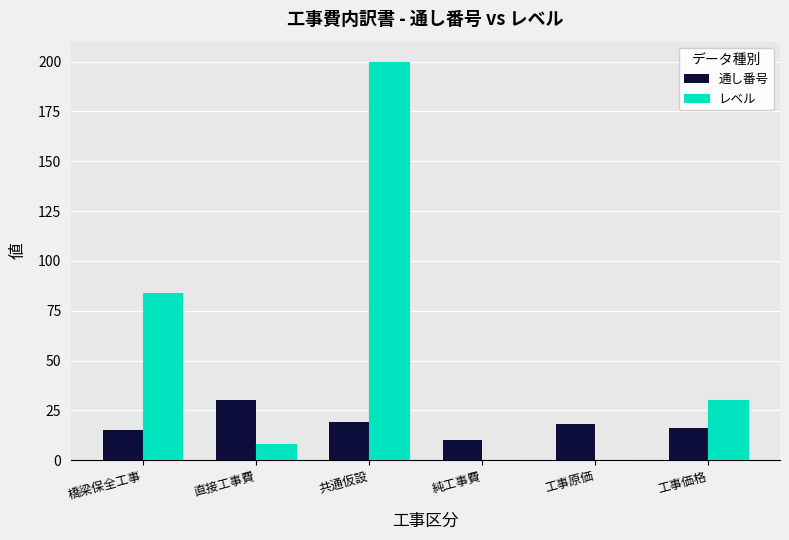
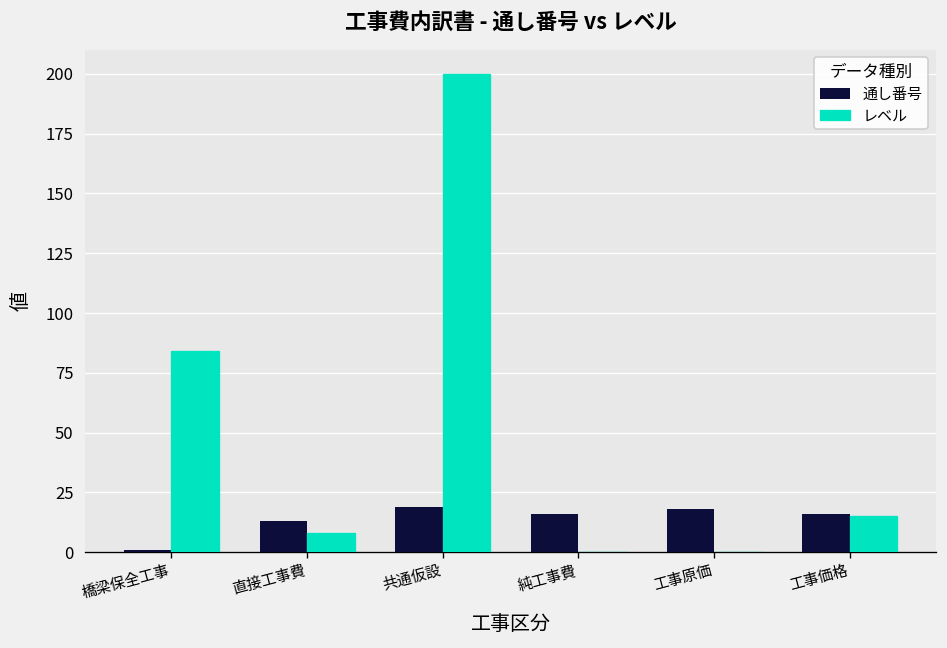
  {
    "通し番号": {
-     "橋梁保全工事": 15,
-     "直接工事費": 30,
+     "橋梁保全工事": 1,
+     "直接工事費": 13,
      "共通仮設": 19,
-     "純工事費": 10,
+     "純工事費": 16,
      "工事原価": 18,
      "工事価格": 16
    },
    "レベル": {
      "橋梁保全工事": 84,
      "直接工事費": 8,
      "共通仮設": 200,
      "純工事費": 0,
      "工事原価": 0,
-     "工事価格": 30
+     "工事価格": 15
    }
  }
